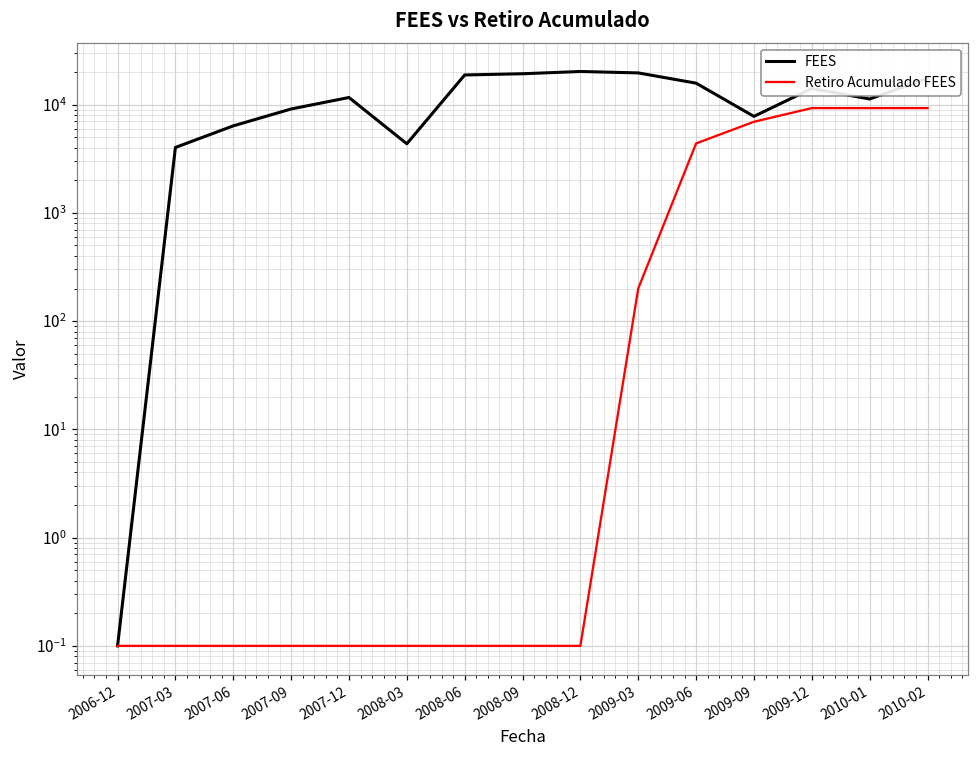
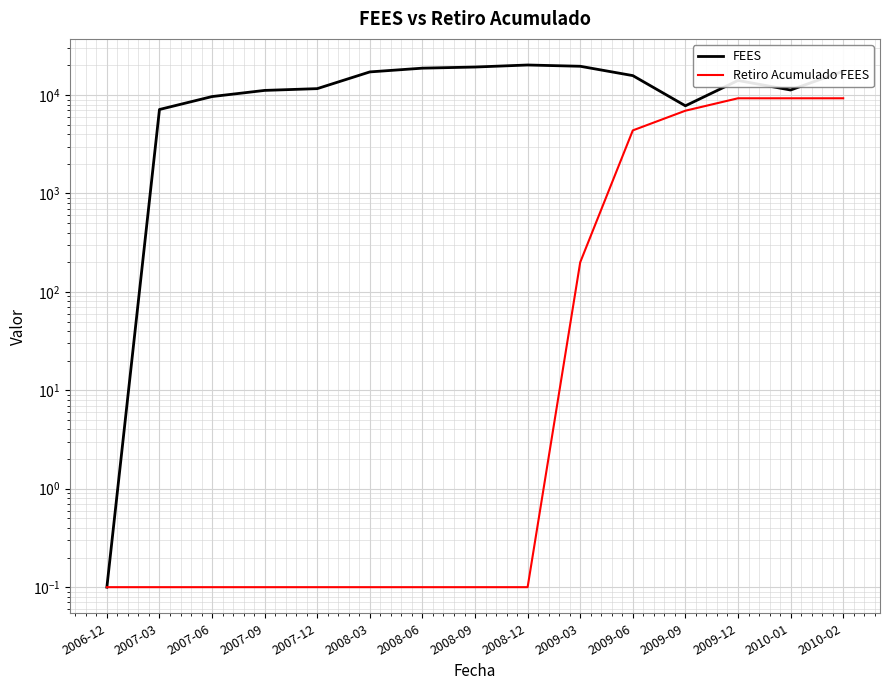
  {
    "FEES": {
-     "2007-03": 4000,
-     "2007-06": 6000,
-     "2007-09": 9000,
+     "2007-03": 7000,
+     "2007-06": 10000,
+     "2007-09": 11000,
      "2007-12": 12000,
-     "2008-03": 4000,
+     "2008-03": 17000,
      "2008-06": 19000,
      "2008-09": 19000,
      "2008-12": 20000,
      "2009-03": 20000,
      "2009-06": 16000,
      "2009-09": 8000,
      "2010-01": 11000
    },
    "Retiro Acumulado FEES": {
      "2007-03": 0.10,
      "2007-06": 0.10,
      "2007-09": 0.10,
      "2007-12": 0.10,
      "2008-03": 0.10,
      "2008-06": 0.10,
      "2008-09": 0.10,
      "2008-12": 0.10,
      "2009-03": 200,
      "2009-06": 4000,
      "2009-09": 7000,
      "2009-12": 9000,
      "2010-01": 9000,
      "2010-02": 9000
    }
  }
